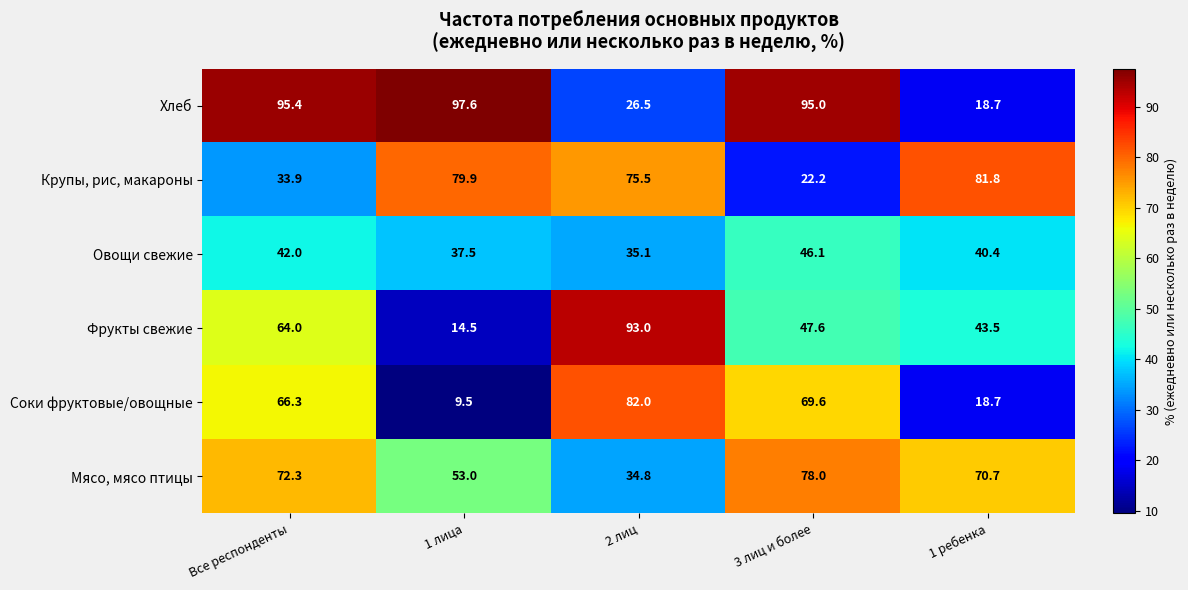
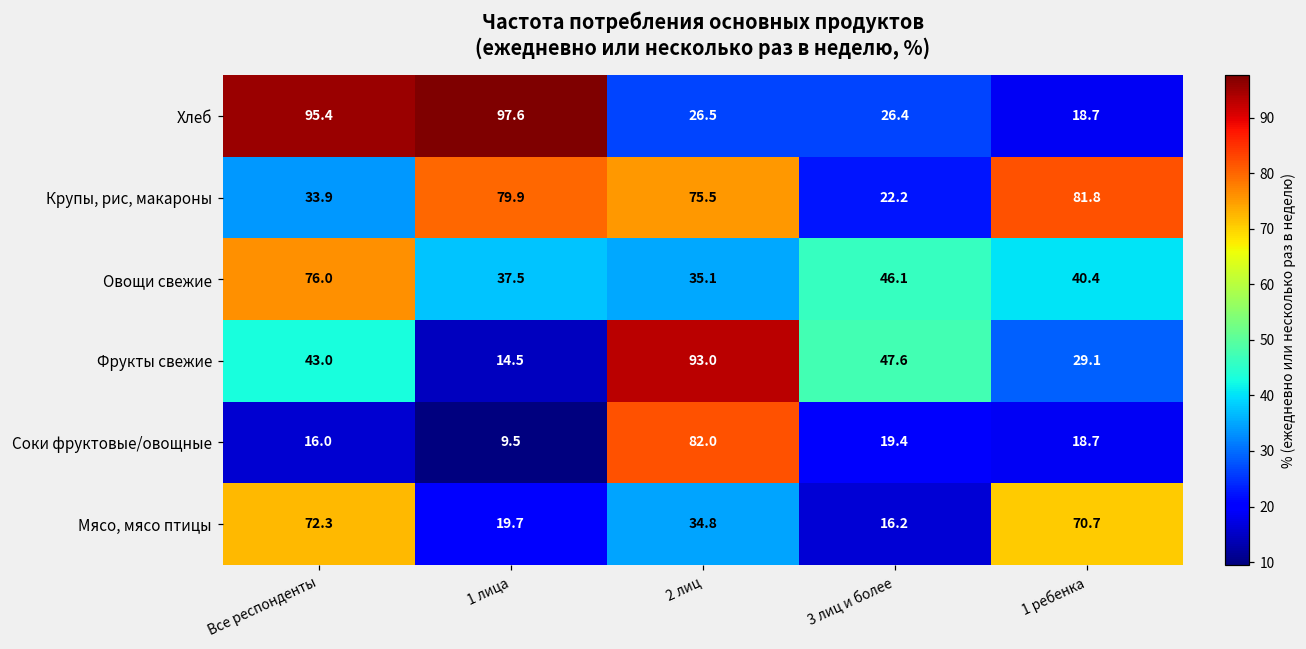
  {
    "Хлеб": {
      "Все респонденты": 95.4,
      "1 лица": 97.6,
      "2 лиц": 26.5,
-     "3 лиц и более": 95.0,
+     "3 лиц и более": 26.4,
      "1 ребенка": 18.7
    },
    "Крупы, рис, макароны": {
      "Все респонденты": 33.9,
      "1 лица": 79.9,
      "2 лиц": 75.5,
      "3 лиц и более": 22.2,
      "1 ребенка": 81.8
    },
    "Овощи свежие": {
-     "Все респонденты": 42.0,
+     "Все респонденты": 76.0,
      "1 лица": 37.5,
      "2 лиц": 35.1,
      "3 лиц и более": 46.1,
      "1 ребенка": 40.4
    },
    "Фрукты свежие": {
-     "Все респонденты": 64.0,
+     "Все респонденты": 43.0,
      "1 лица": 14.5,
      "2 лиц": 93.0,
      "3 лиц и более": 47.6,
-     "1 ребенка": 43.5
+     "1 ребенка": 29.1
    },
    "Соки фруктовые/овощные": {
-     "Все респонденты": 66.3,
+     "Все респонденты": 16.0,
      "1 лица": 9.5,
      "2 лиц": 82.0,
-     "3 лиц и более": 69.6,
+     "3 лиц и более": 19.4,
      "1 ребенка": 18.7
    },
    "Мясо, мясо птицы": {
      "Все респонденты": 72.3,
-     "1 лица": 53.0,
+     "1 лица": 19.7,
      "2 лиц": 34.8,
-     "3 лиц и более": 78.0,
+     "3 лиц и более": 16.2,
      "1 ребенка": 70.7
    }
  }
